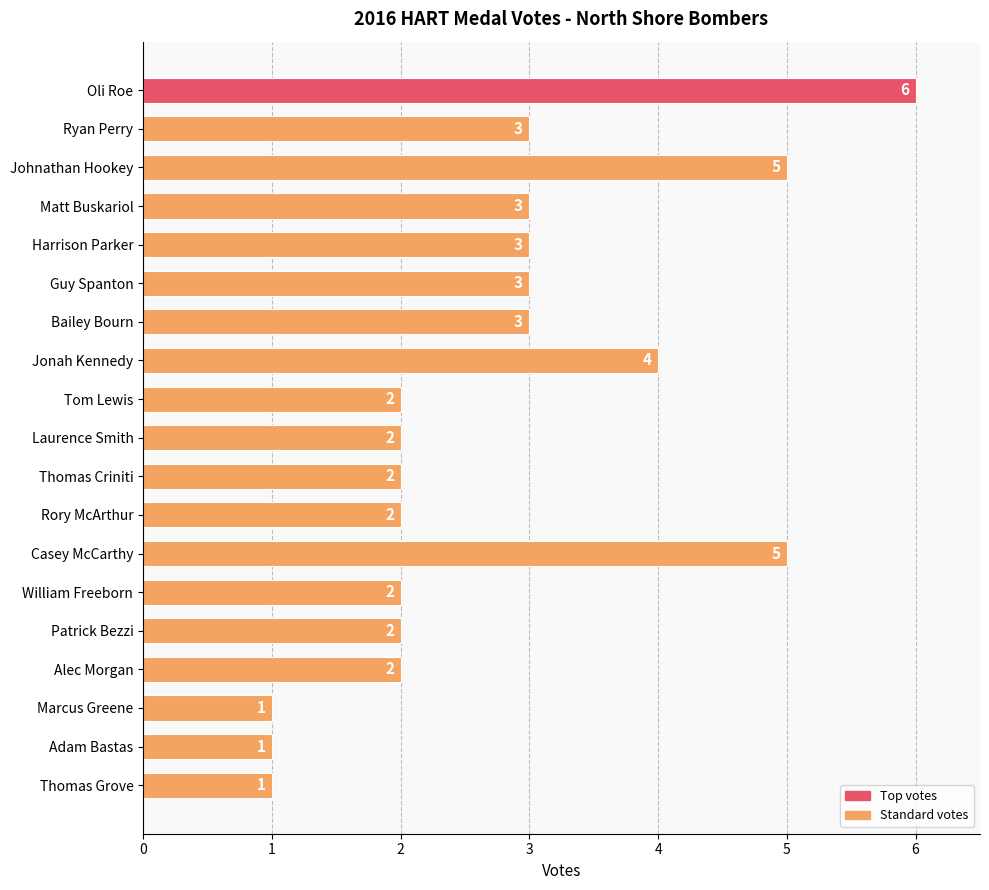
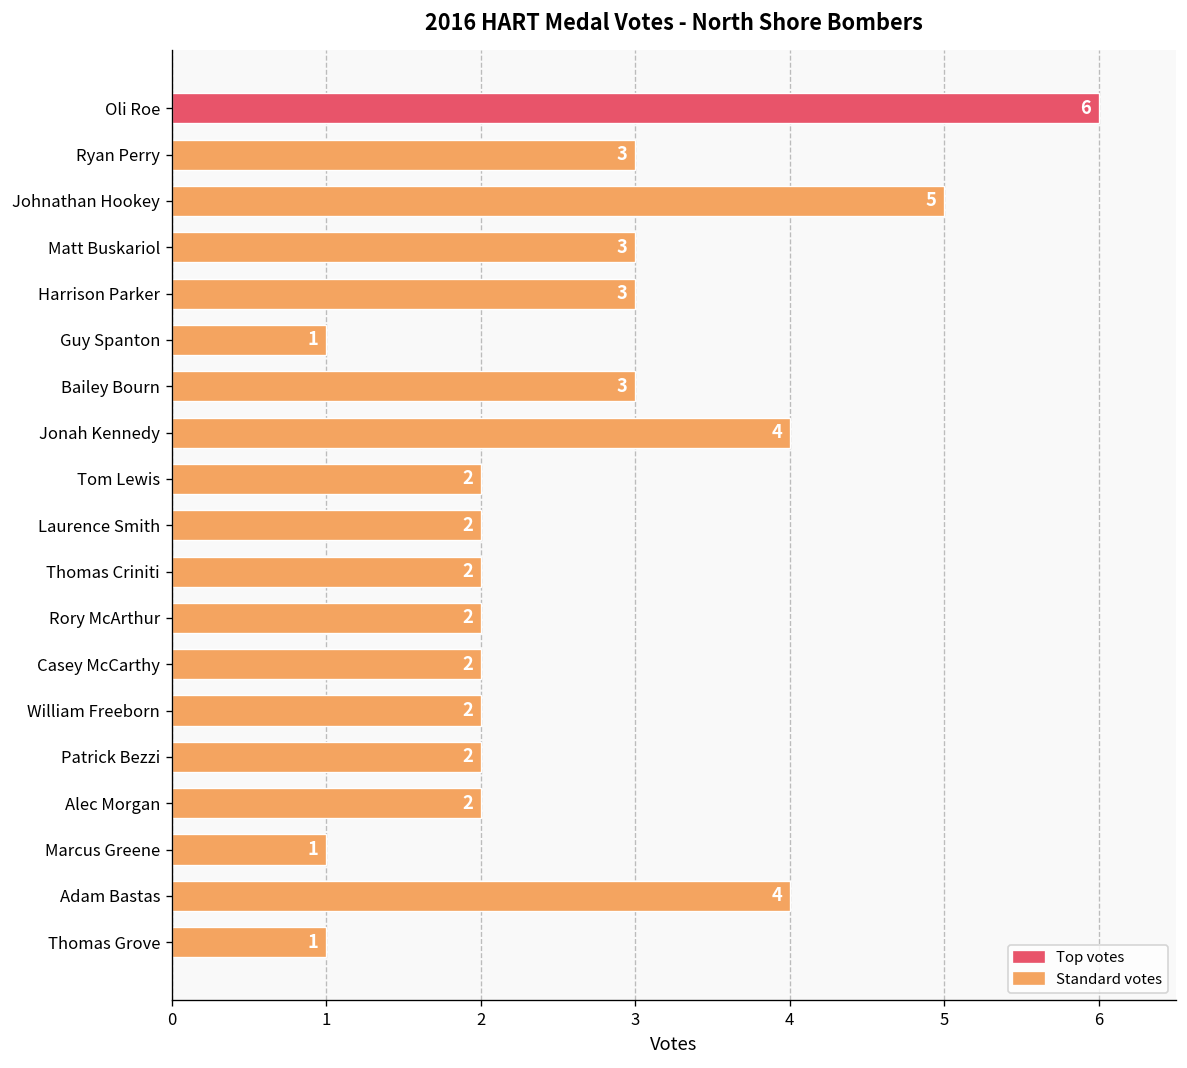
  {
    "Oli Roe": 6,
    "Ryan Perry": 3,
    "Johnathan Hookey": 5,
    "Matt Buskariol": 3,
    "Harrison Parker": 3,
-   "Guy Spanton": 3,
+   "Guy Spanton": 1,
    "Bailey Bourn": 3,
    "Jonah Kennedy": 4,
    "Tom Lewis": 2,
    "Laurence Smith": 2,
    "Thomas Criniti": 2,
    "Rory McArthur": 2,
-   "Casey McCarthy": 5,
+   "Casey McCarthy": 2,
    "William Freeborn": 2,
    "Patrick Bezzi": 2,
    "Alec Morgan": 2,
    "Marcus Greene": 1,
-   "Adam Bastas": 1,
+   "Adam Bastas": 4,
    "Thomas Grove": 1
  }
